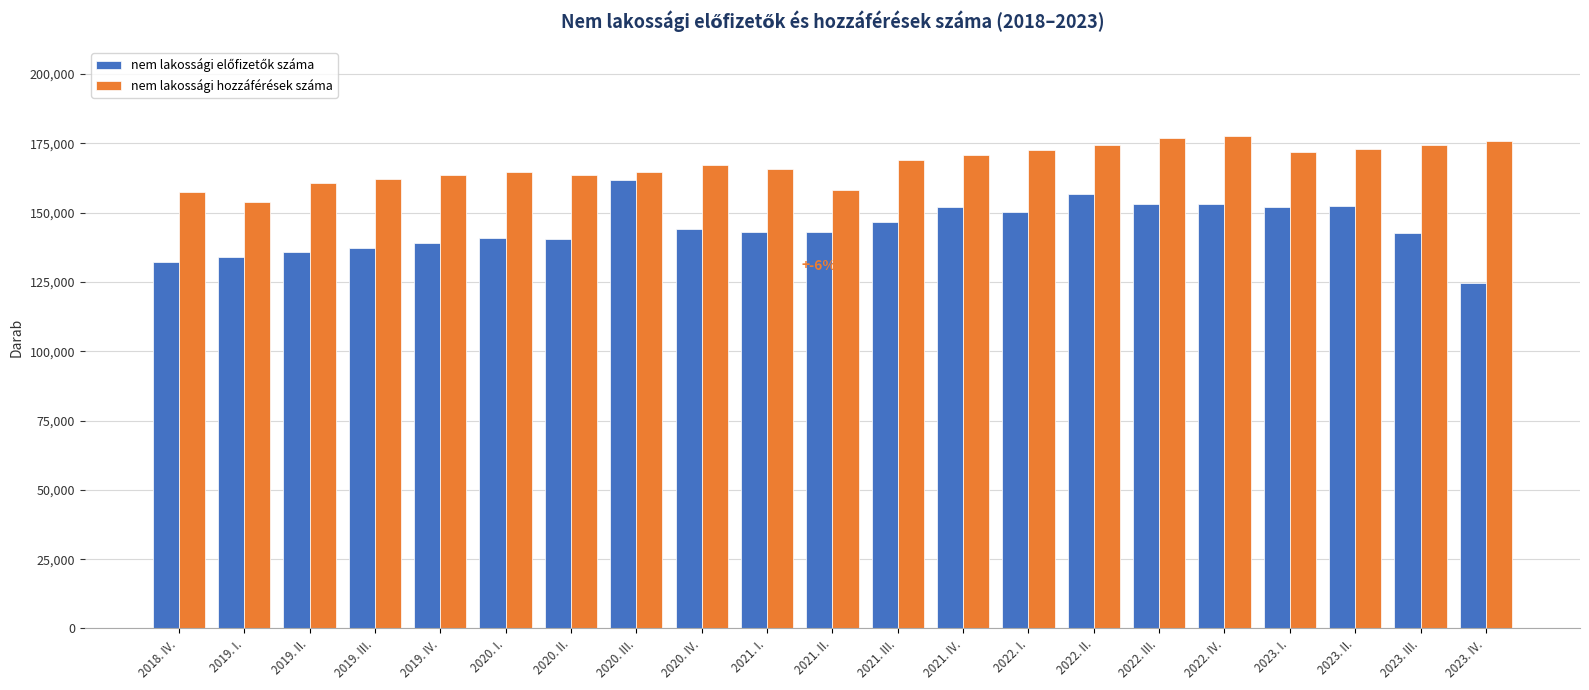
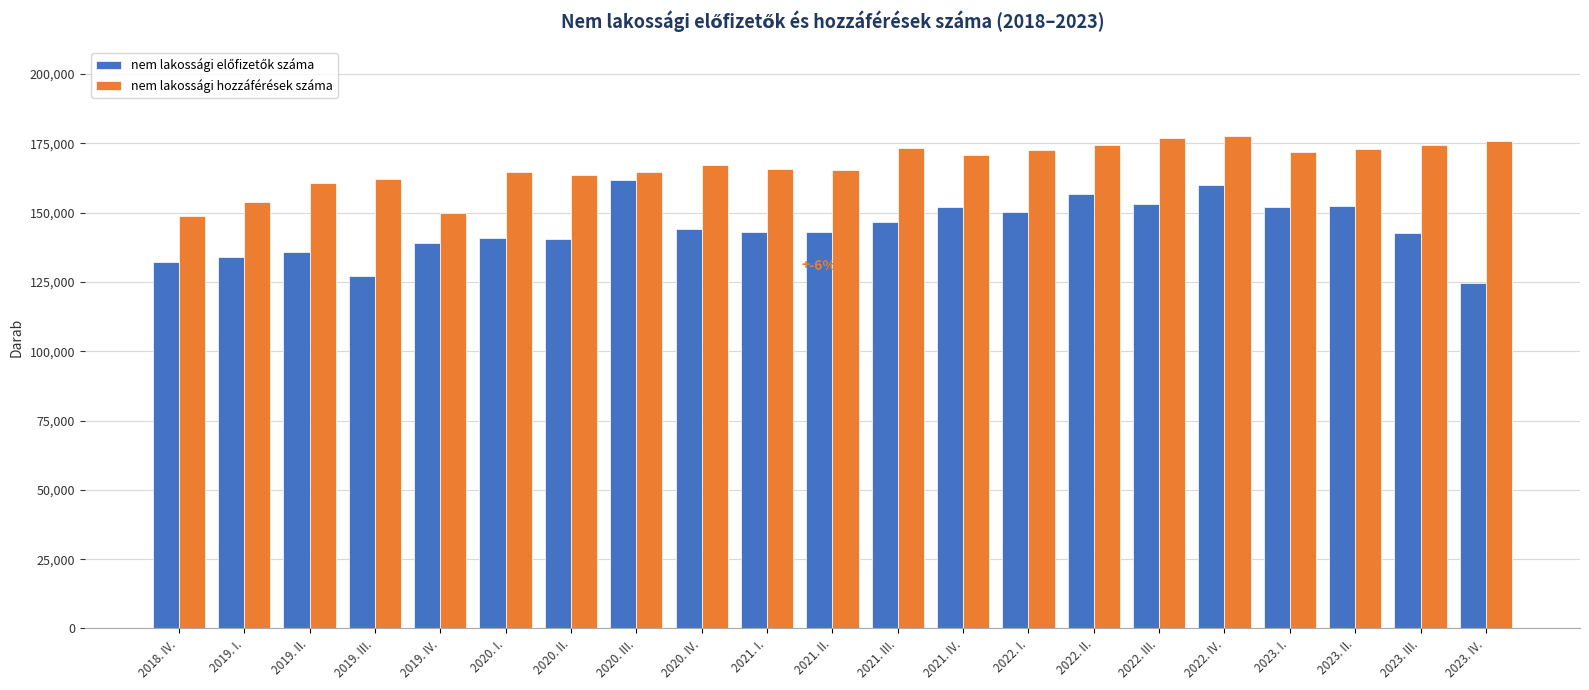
  {
    "nem lakossági előfizetők száma": {
      "2018. IV.": "132,000",
      "2019. I.": "134,000",
      "2019. II.": "136,000",
-     "2019. III.": "137,000",
+     "2019. III.": "127,000",
      "2019. IV.": "139,000",
      "2020. I.": "141,000",
      "2020. II.": "141,000",
      "2020. III.": "162,000",
      "2020. IV.": "144,000",
      "2021. I.": "143,000",
      "2021. III.": "147,000",
      "2021. IV.": "152,000",
      "2022. I.": "150,000",
      "2022. II.": "157,000",
      "2022. III.": "153,000",
-     "2022. IV.": "153,000",
+     "2022. IV.": "160,000",
      "2023. I.": "152,000",
      "2023. II.": "152,000",
      "2023. III.": "142,000",
      "2023. IV.": "125,000"
    },
    "nem lakossági hozzáférések száma": {
-     "2018. IV.": "157,000",
+     "2018. IV.": "149,000",
      "2019. I.": "154,000",
      "2019. II.": "161,000",
      "2019. III.": "162,000",
-     "2019. IV.": "164,000",
+     "2019. IV.": "150,000",
      "2020. I.": "165,000",
      "2020. II.": "164,000",
      "2020. III.": "165,000",
      "2020. IV.": "167,000",
      "2021. I.": "166,000",
-     "2021. II.": "158,000",
-     "2021. III.": "169,000",
+     "2021. II.": "165,000",
+     "2021. III.": "173,000",
      "2021. IV.": "171,000",
      "2022. I.": "173,000",
      "2022. II.": "175,000",
      "2022. III.": "177,000",
      "2022. IV.": "178,000",
      "2023. I.": "172,000",
      "2023. II.": "173,000",
      "2023. III.": "174,000",
      "2023. IV.": "176,000"
    }
  }
